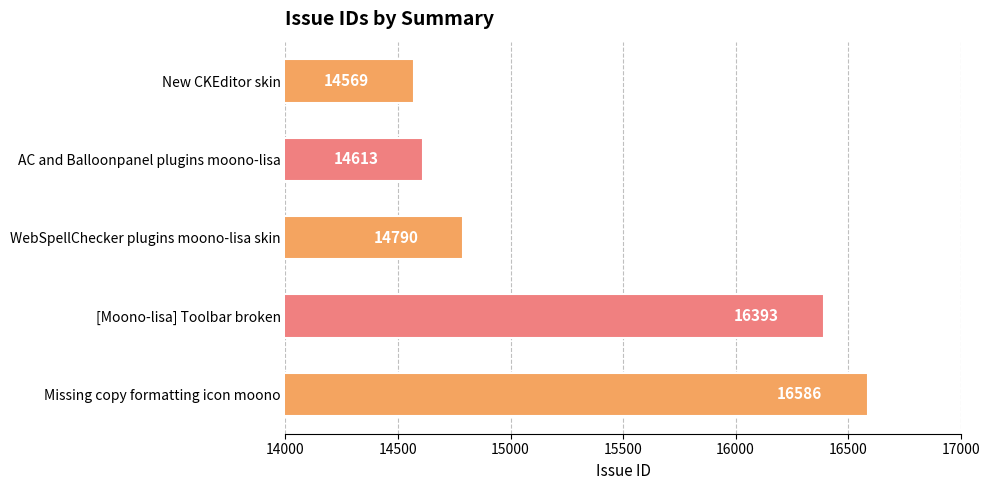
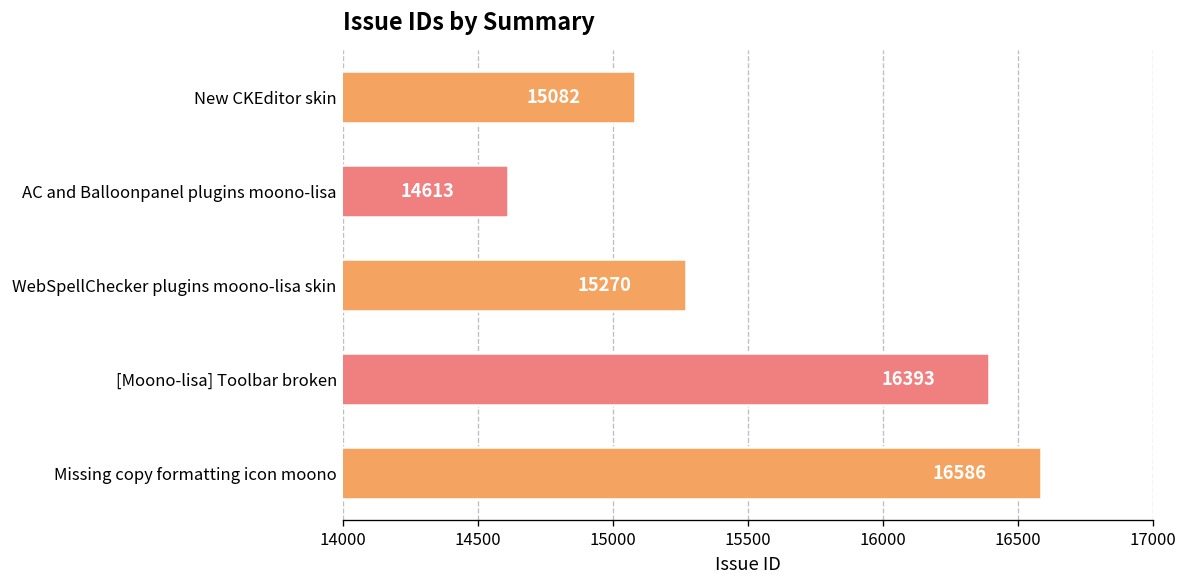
  {
-   "New CKEditor skin": 14569,
+   "New CKEditor skin": 15082,
    "AC and Balloonpanel plugins moono-lisa": 14613,
-   "WebSpellChecker plugins moono-lisa skin": 14790,
+   "WebSpellChecker plugins moono-lisa skin": 15270,
    "[Moono-lisa] Toolbar broken": 16393,
    "Missing copy formatting icon moono": 16586
  }
